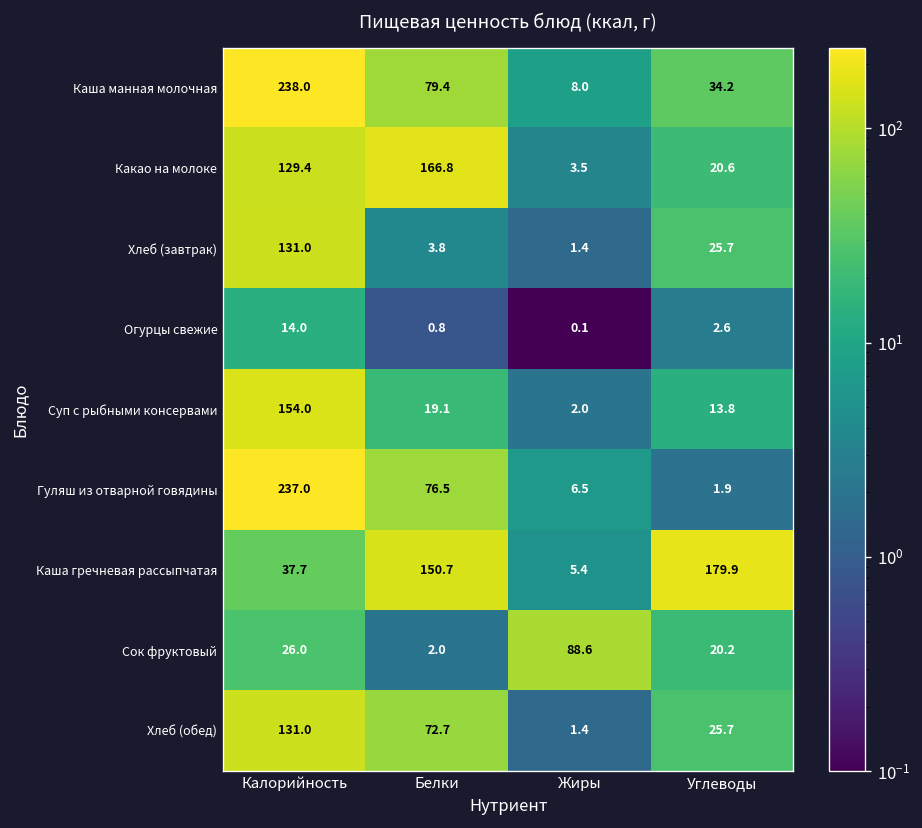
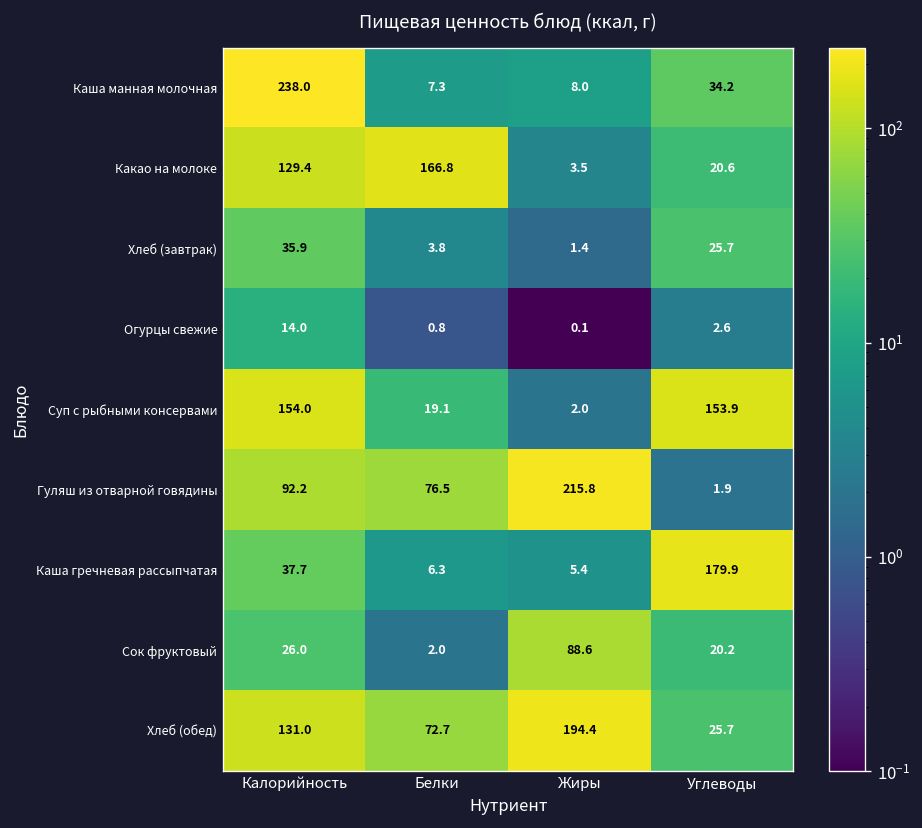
  {
    "Каша манная молочная": {
      "Калорийность": 238.0,
-     "Белки": 79.4,
+     "Белки": 7.3,
      "Жиры": 8.0,
      "Углеводы": 34.2
    },
    "Какао на молоке": {
      "Калорийность": 129.4,
      "Белки": 166.8,
      "Жиры": 3.5,
      "Углеводы": 20.6
    },
    "Хлеб (завтрак)": {
-     "Калорийность": 131.0,
+     "Калорийность": 35.9,
      "Белки": 3.8,
      "Жиры": 1.4,
      "Углеводы": 25.7
    },
    "Огурцы свежие": {
      "Калорийность": 14.0,
      "Белки": 0.8,
      "Жиры": 0.1,
      "Углеводы": 2.6
    },
    "Суп с рыбными консервами": {
      "Калорийность": 154.0,
      "Белки": 19.1,
      "Жиры": 2.0,
-     "Углеводы": 13.8
+     "Углеводы": 153.9
    },
    "Гуляш из отварной говядины": {
-     "Калорийность": 237.0,
+     "Калорийность": 92.2,
      "Белки": 76.5,
-     "Жиры": 6.5,
+     "Жиры": 215.8,
      "Углеводы": 1.9
    },
    "Каша гречневая рассыпчатая": {
      "Калорийность": 37.7,
-     "Белки": 150.7,
+     "Белки": 6.3,
      "Жиры": 5.4,
      "Углеводы": 179.9
    },
    "Сок фруктовый": {
      "Калорийность": 26.0,
      "Белки": 2.0,
      "Жиры": 88.6,
      "Углеводы": 20.2
    },
    "Хлеб (обед)": {
      "Калорийность": 131.0,
      "Белки": 72.7,
-     "Жиры": 1.4,
+     "Жиры": 194.4,
      "Углеводы": 25.7
    }
  }
